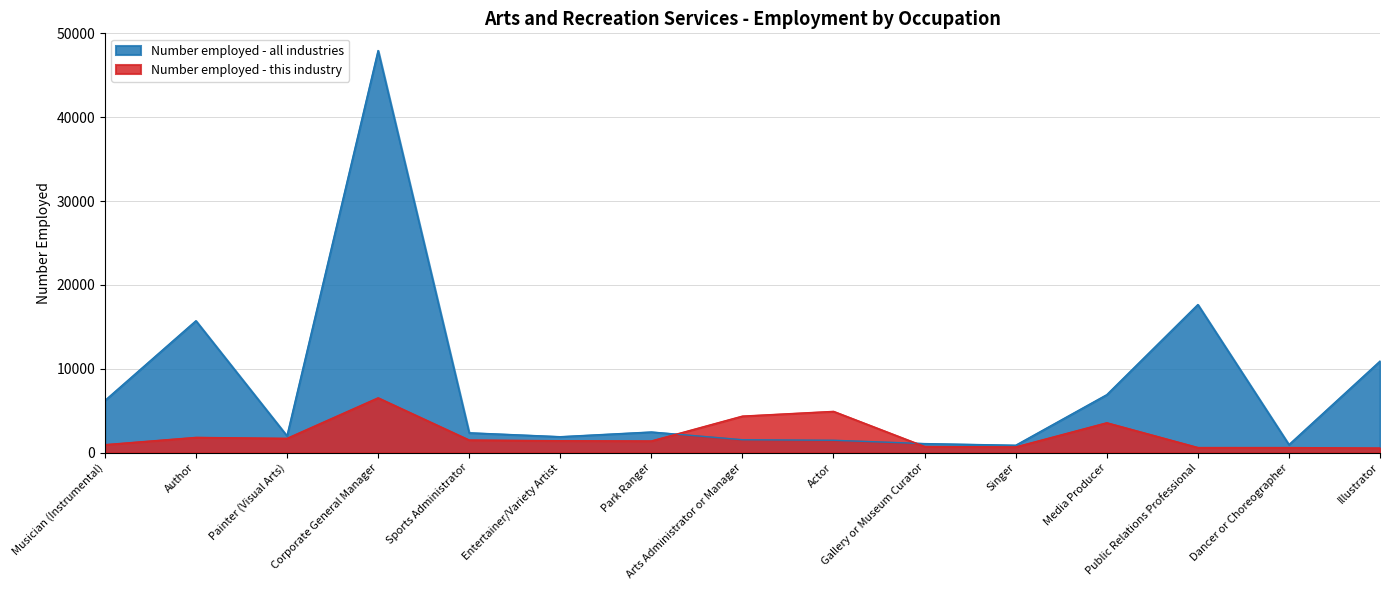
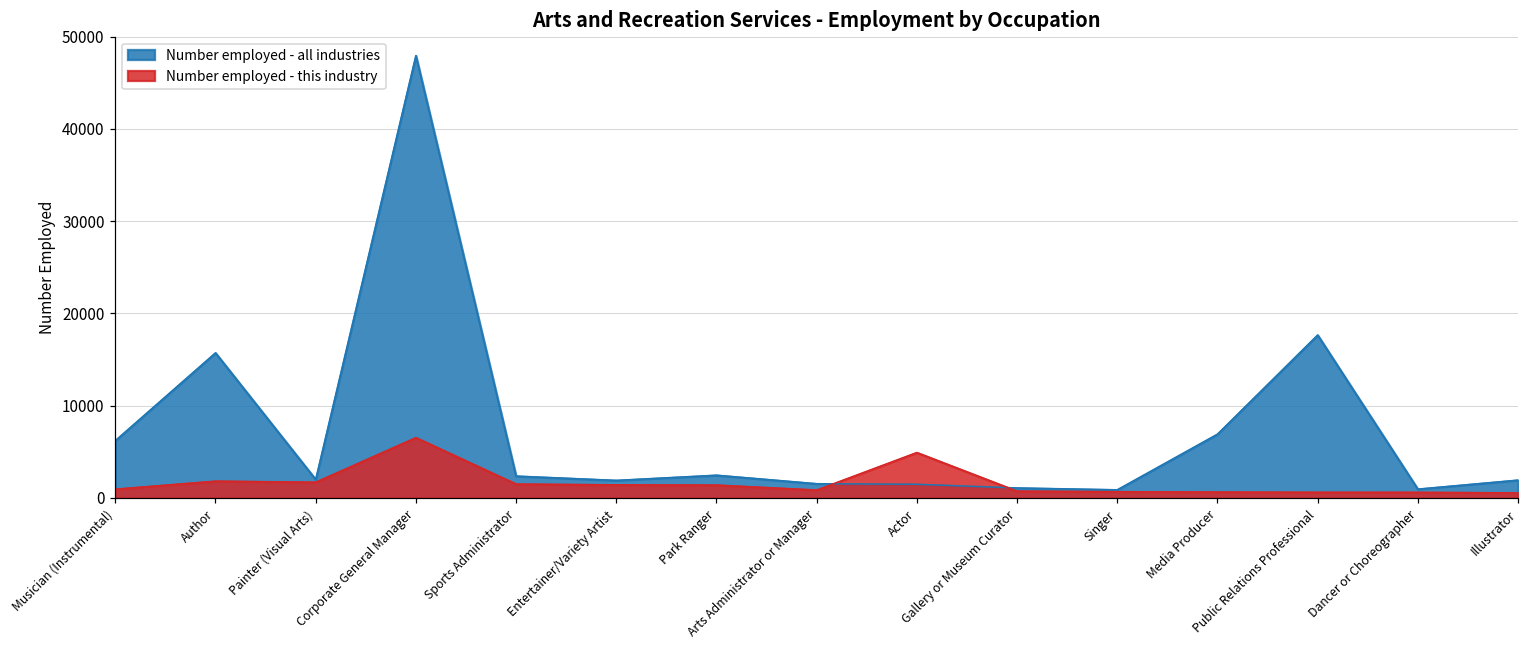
  {
    "Number employed - all industries": {
      "Musician (Instrumental)": 6000,
      "Author": 16000,
      "Corporate General Manager": 48000,
      "Sports Administrator": 2000,
      "Entertainer/Variety Artist": 2000,
      "Park Ranger": 2000,
      "Arts Administrator or Manager": 2000,
      "Actor": 1000,
      "Gallery or Museum Curator": 1000,
      "Media Producer": 7000,
      "Public Relations Professional": 18000,
      "Dancer or Choreographer": 1000,
-     "Illustrator": 11000
+     "Illustrator": 2000
    },
    "Number employed - this industry": {
      "Musician (Instrumental)": 1000,
      "Author": 2000,
      "Corporate General Manager": 7000,
      "Sports Administrator": 2000,
      "Entertainer/Variety Artist": 1000,
      "Park Ranger": 1000,
-     "Arts Administrator or Manager": 4000,
+     "Arts Administrator or Manager": 1000,
      "Actor": 5000,
      "Gallery or Museum Curator": 1000,
-     "Media Producer": 4000,
+     "Media Producer": 1000,
      "Public Relations Professional": 1000,
      "Dancer or Choreographer": 1000,
      "Illustrator": 1000
    }
  }
